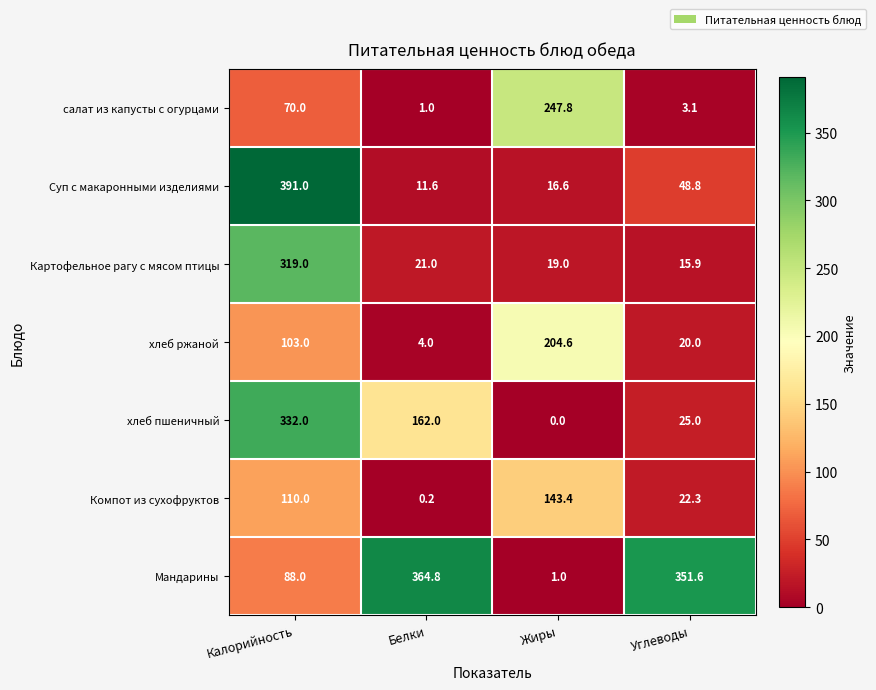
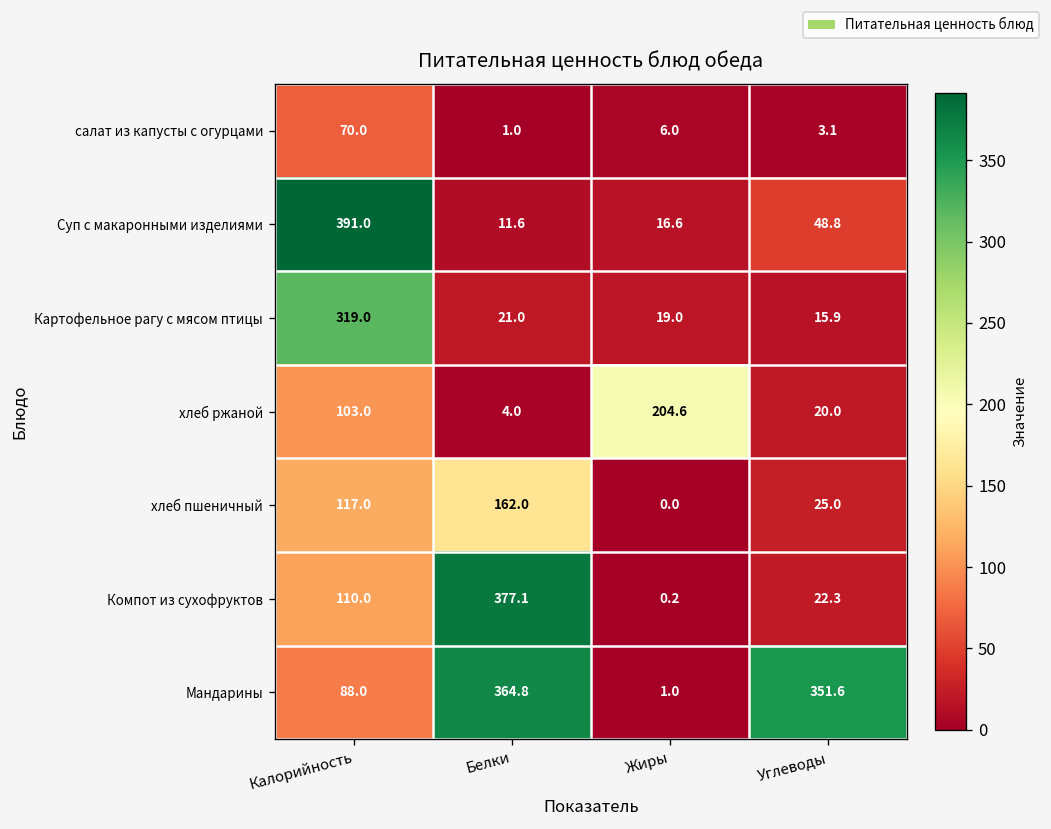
  {
    "салат из капусты с огурцами": {
      "Калорийность": 70.0,
      "Белки": 1.0,
-     "Жиры": 247.8,
+     "Жиры": 6.0,
      "Углеводы": 3.1
    },
    "Суп с макаронными изделиями": {
      "Калорийность": 391.0,
      "Белки": 11.6,
      "Жиры": 16.6,
      "Углеводы": 48.8
    },
    "Картофельное рагу с мясом птицы": {
      "Калорийность": 319.0,
      "Белки": 21.0,
      "Жиры": 19.0,
      "Углеводы": 15.9
    },
    "хлеб ржаной": {
      "Калорийность": 103.0,
      "Белки": 4.0,
      "Жиры": 204.6,
      "Углеводы": 20.0
    },
    "хлеб пшеничный": {
-     "Калорийность": 332.0,
+     "Калорийность": 117.0,
      "Белки": 162.0,
      "Жиры": 0.0,
      "Углеводы": 25.0
    },
    "Компот из сухофруктов": {
      "Калорийность": 110.0,
-     "Белки": 0.2,
-     "Жиры": 143.4,
+     "Белки": 377.1,
+     "Жиры": 0.2,
      "Углеводы": 22.3
    },
    "Мандарины": {
      "Калорийность": 88.0,
      "Белки": 364.8,
      "Жиры": 1.0,
      "Углеводы": 351.6
    }
  }
